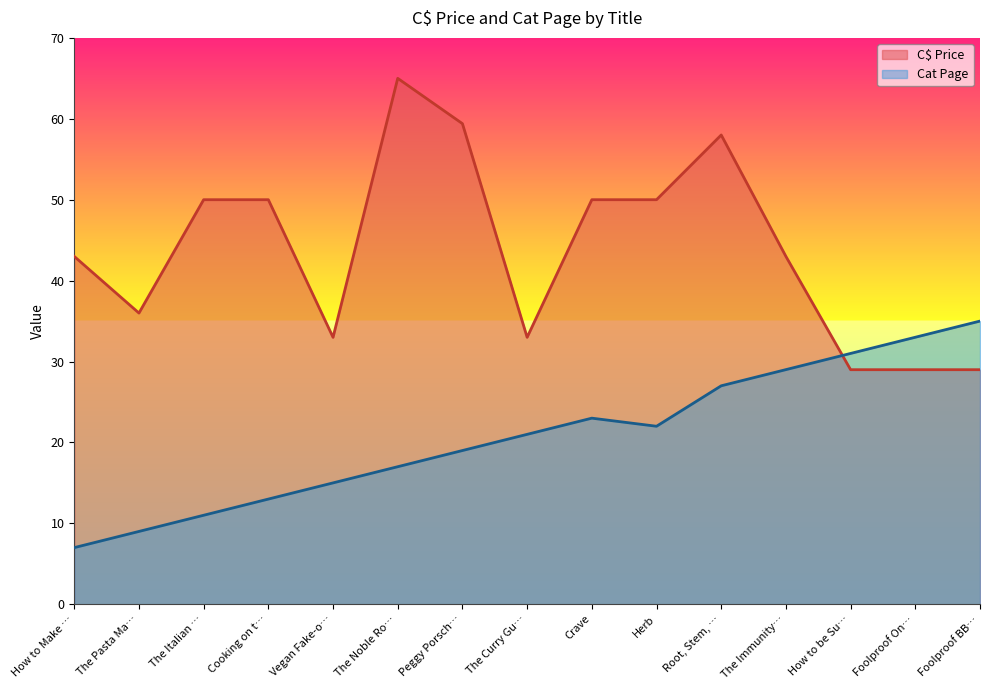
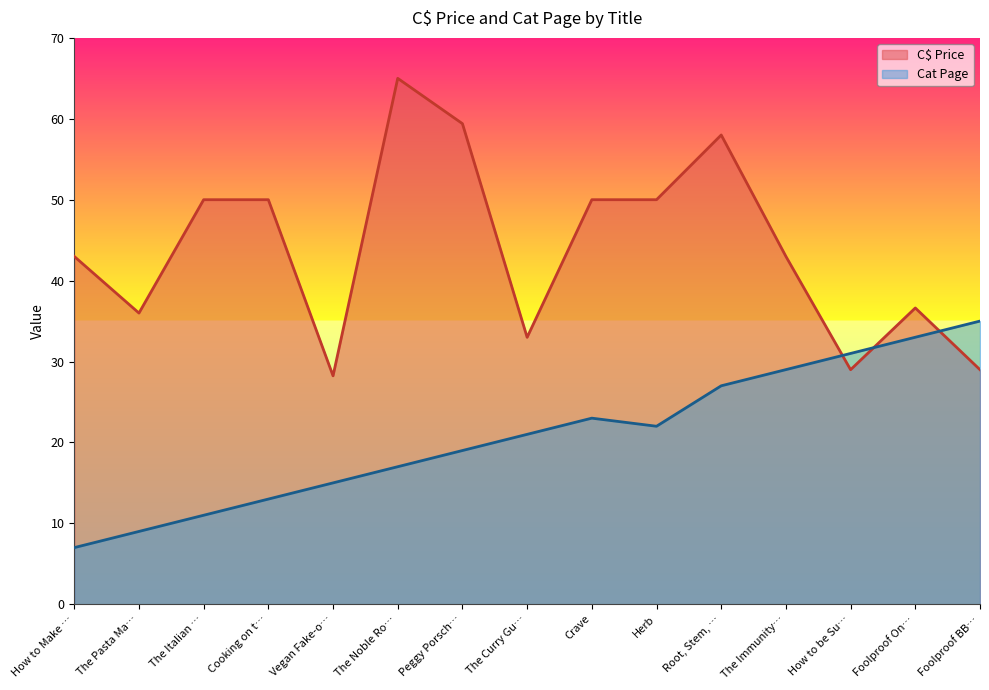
  {
    "C$ Price": {
      "How to Make …": 43,
      "The Pasta Ma…": 36,
      "The Italian …": 50,
      "Cooking on t…": 50,
-     "Vegan Fake-o…": 33,
+     "Vegan Fake-o…": 28,
      "The Noble Ro…": 65,
      "Peggy Porsch…": 59,
      "The Curry Gu…": 33,
      "Crave": 50,
      "Herb": 50,
      "Root, Stem, …": 58,
      "The Immunity…": 43,
      "How to be Su…": 29,
-     "Foolproof On…": 29,
+     "Foolproof On…": 37,
      "Foolproof BB…": 29
    },
    "Cat Page": {
      "How to Make …": 7,
      "The Pasta Ma…": 9,
      "The Italian …": 11,
      "Cooking on t…": 13,
      "Vegan Fake-o…": 15,
      "The Noble Ro…": 17,
      "Peggy Porsch…": 19,
      "The Curry Gu…": 21,
      "Crave": 23,
      "Herb": 22,
      "Root, Stem, …": 27,
      "The Immunity…": 29,
      "How to be Su…": 31,
      "Foolproof On…": 33,
      "Foolproof BB…": 35
    }
  }
